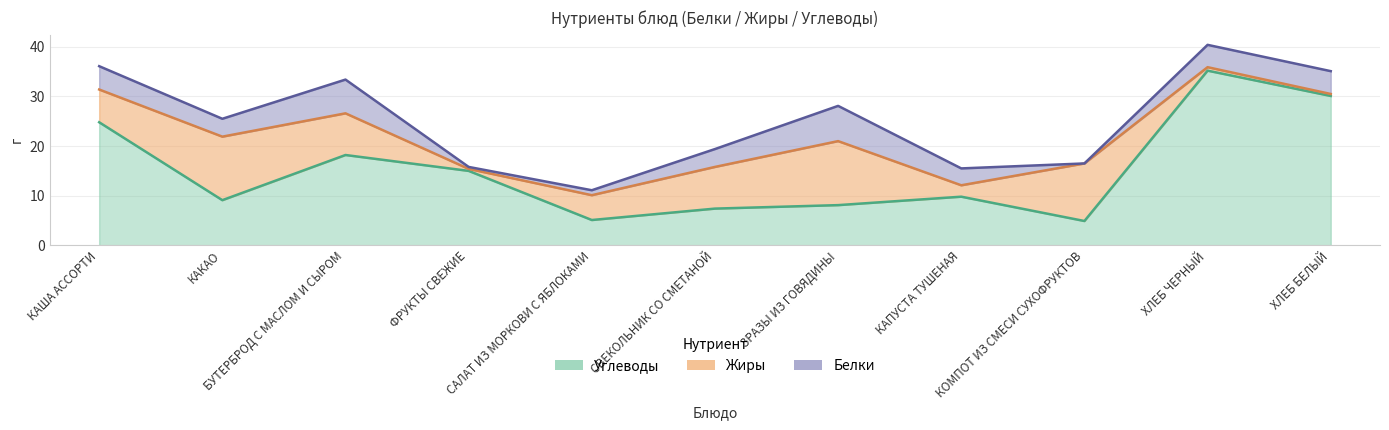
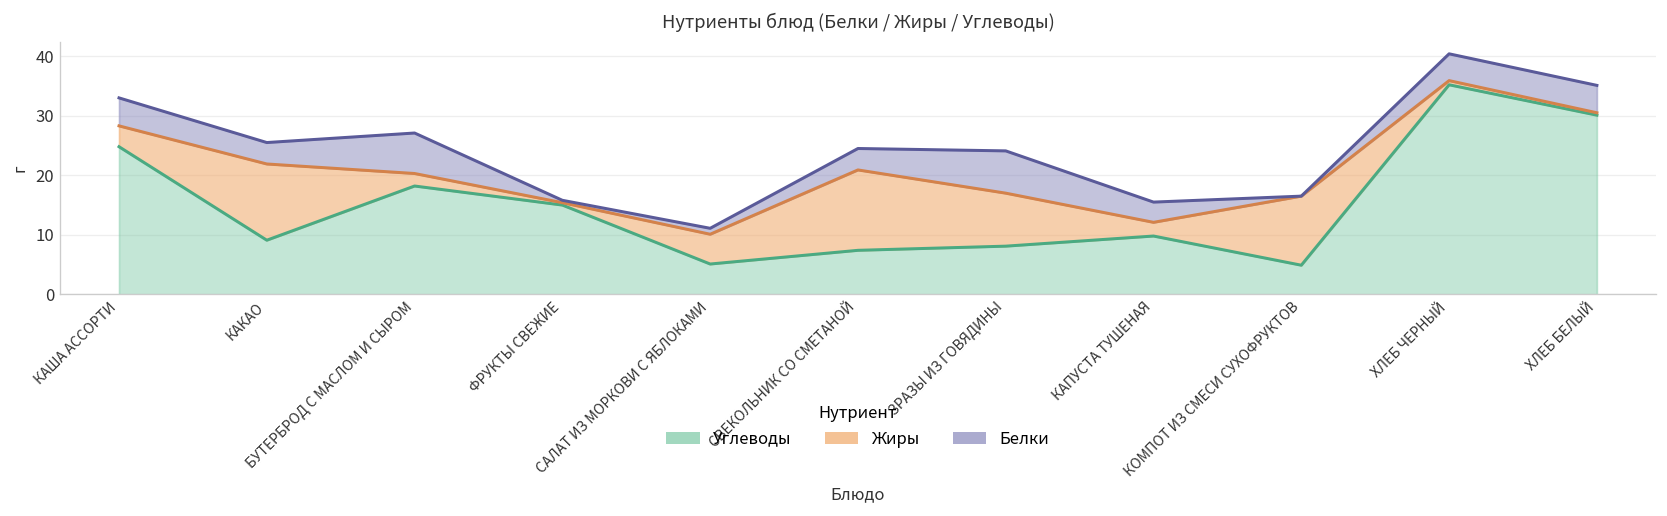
  {
    "Жиры": {
-     "КАША АССОРТИ": 7,
+     "КАША АССОРТИ": 4,
      "КАКАО": 13,
-     "БУТЕРБРОД С МАСЛОМ И СЫРОМ": 8,
+     "БУТЕРБРОД С МАСЛОМ И СЫРОМ": 2,
      "САЛАТ ИЗ МОРКОВИ С ЯБЛОКАМИ": 5,
-     "СВЕКОЛЬНИК СО СМЕТАНОЙ": 8,
-     "ЗРАЗЫ ИЗ ГОВЯДИНЫ": 13,
+     "СВЕКОЛЬНИК СО СМЕТАНОЙ": 13,
+     "ЗРАЗЫ ИЗ ГОВЯДИНЫ": 9,
      "КАПУСТА ТУШЕНАЯ": 2,
      "ХЛЕБ ЧЕРНЫЙ": 1
    }
  }
